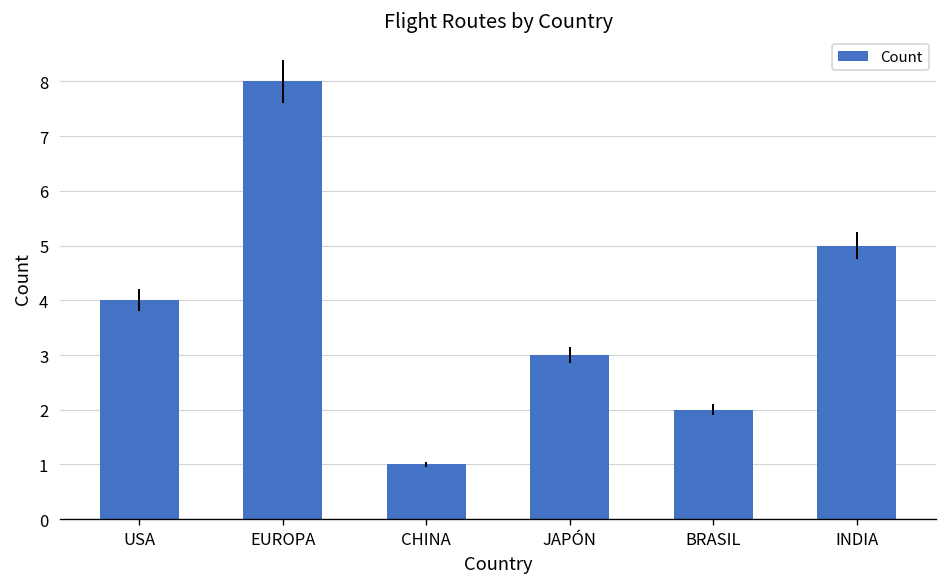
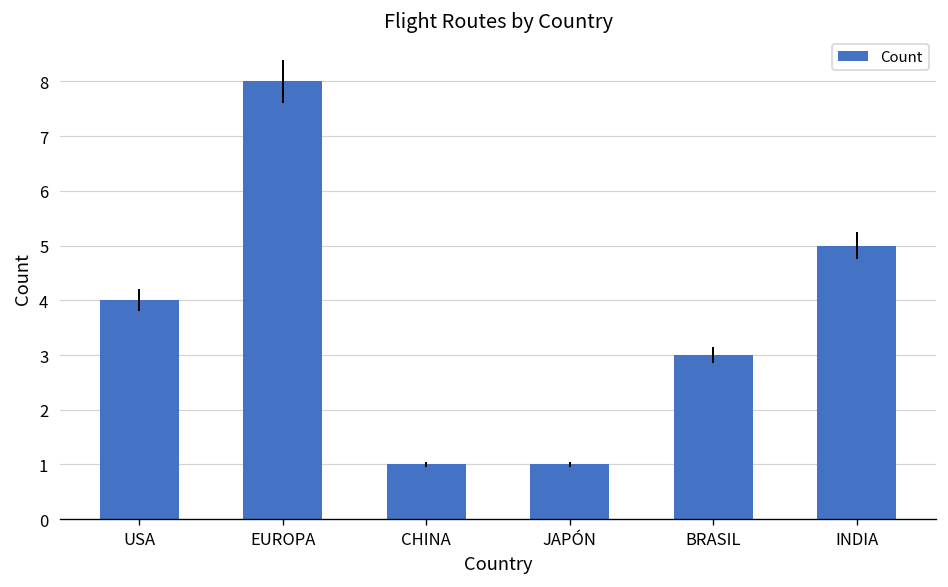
  {
    "USA": 4,
    "EUROPA": 8,
    "CHINA": 1,
-   "JAPÓN": 3,
-   "BRASIL": 2,
+   "JAPÓN": 1,
+   "BRASIL": 3,
    "INDIA": 5
  }
